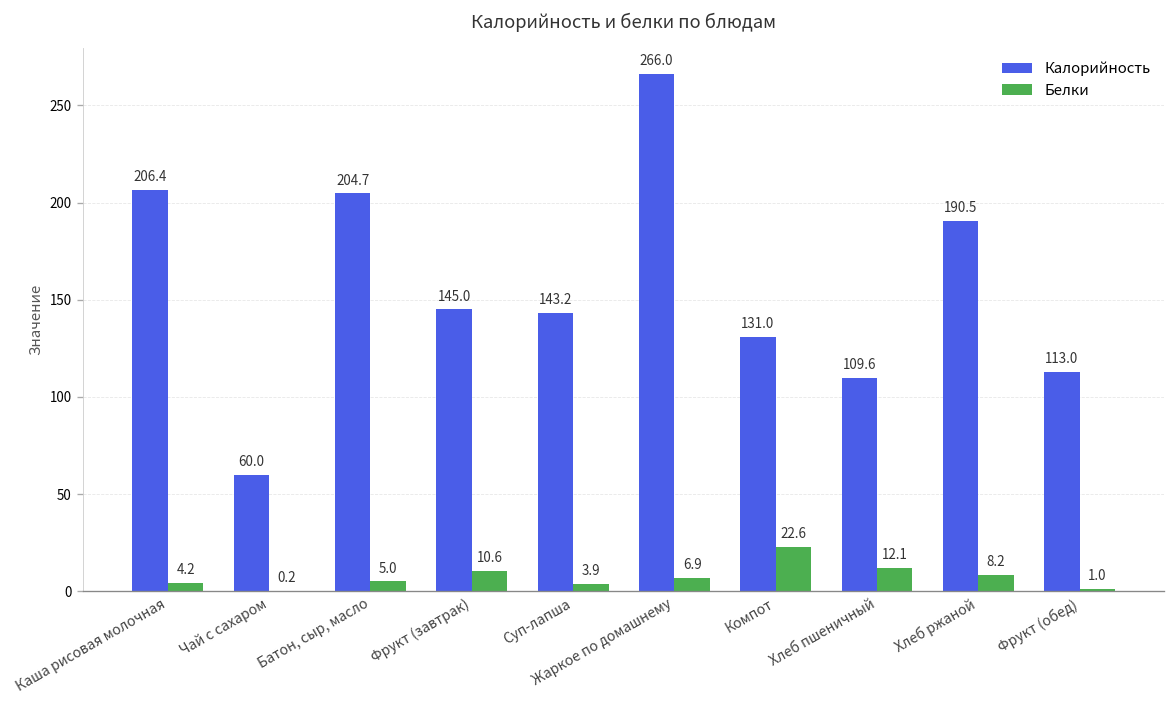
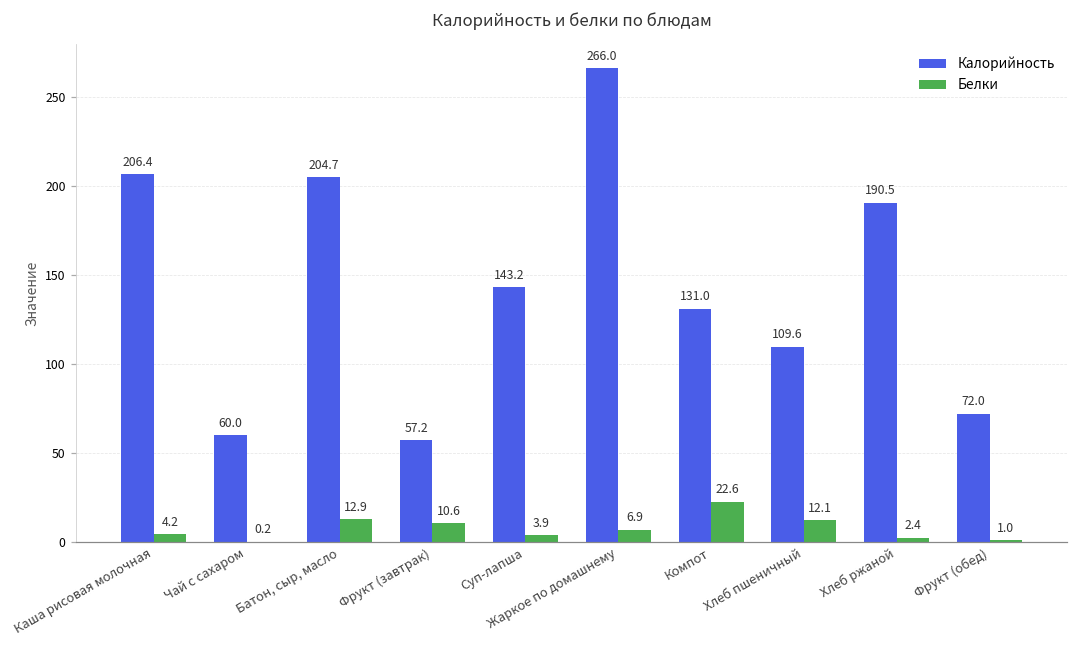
  {
    "Калорийность": {
      "Каша рисовая молочная": 206.4,
      "Чай с сахаром": 60.0,
      "Батон, сыр, масло": 204.7,
-     "Фрукт (завтрак)": 145.0,
+     "Фрукт (завтрак)": 57.2,
      "Суп-лапша": 143.2,
      "Жаркое по домашнему": 266.0,
      "Компот": 131.0,
      "Хлеб пшеничный": 109.6,
      "Хлеб ржаной": 190.5,
-     "Фрукт (обед)": 113.0
+     "Фрукт (обед)": 72.0
    },
    "Белки": {
      "Каша рисовая молочная": 4.2,
      "Чай с сахаром": 0.2,
-     "Батон, сыр, масло": 5.0,
+     "Батон, сыр, масло": 12.9,
      "Фрукт (завтрак)": 10.6,
      "Суп-лапша": 3.9,
      "Жаркое по домашнему": 6.9,
      "Компот": 22.6,
      "Хлеб пшеничный": 12.1,
-     "Хлеб ржаной": 8.2,
+     "Хлеб ржаной": 2.4,
      "Фрукт (обед)": 1.0
    }
  }
